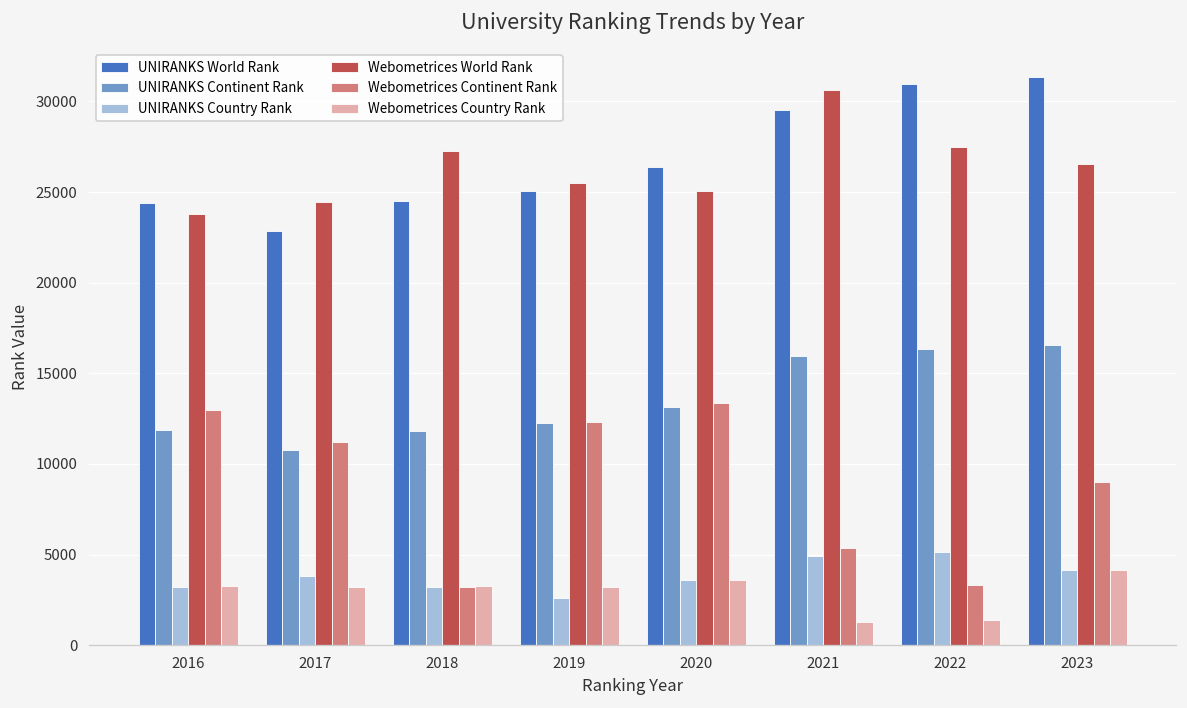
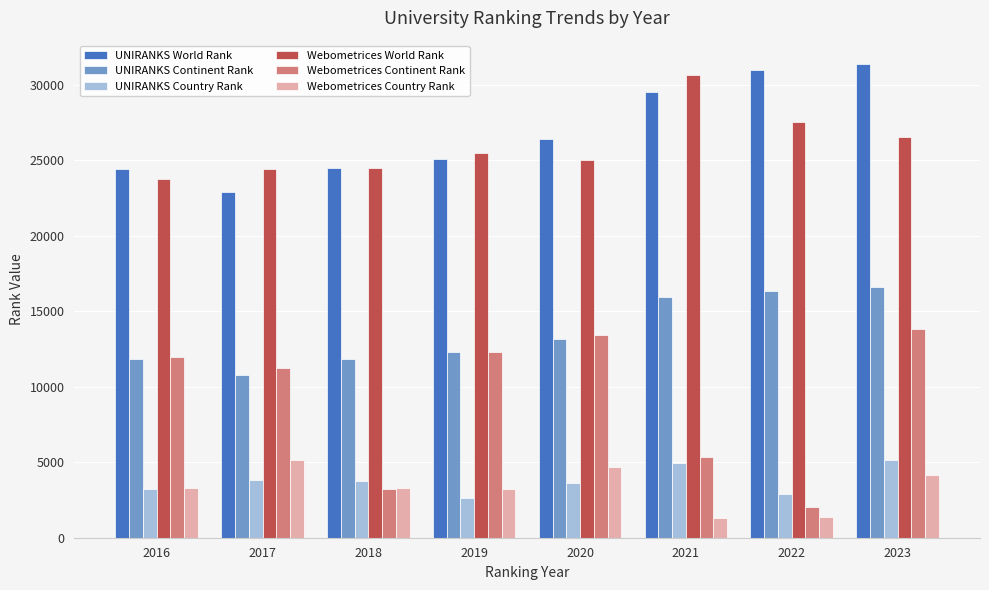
  {
    "UNIRANKS Country Rank": {
      "2016": 3200,
      "2017": 3800,
-     "2018": 3200,
+     "2018": 3800,
      "2019": 2600,
      "2020": 3600,
      "2021": 4900,
-     "2022": 5200,
-     "2023": 4100
+     "2022": 2900,
+     "2023": 5200
    },
    "Webometrices World Rank": {
      "2016": 23800,
      "2017": 24400,
-     "2018": 27300,
+     "2018": 24500,
      "2019": 25500,
      "2020": 25000,
      "2021": 30600,
      "2022": 27500,
      "2023": 26500
    },
    "Webometrices Continent Rank": {
-     "2016": 13000,
+     "2016": 11900,
      "2017": 11200,
      "2018": 3200,
      "2019": 12300,
      "2020": 13400,
      "2021": 5400,
-     "2022": 3300,
-     "2023": 9000
+     "2022": 2000,
+     "2023": 13800
    },
    "Webometrices Country Rank": {
      "2016": 3300,
-     "2017": 3200,
+     "2017": 5100,
      "2018": 3300,
      "2019": 3200,
-     "2020": 3600,
+     "2020": 4700,
      "2021": 1300,
      "2022": 1400,
      "2023": 4100
    }
  }
